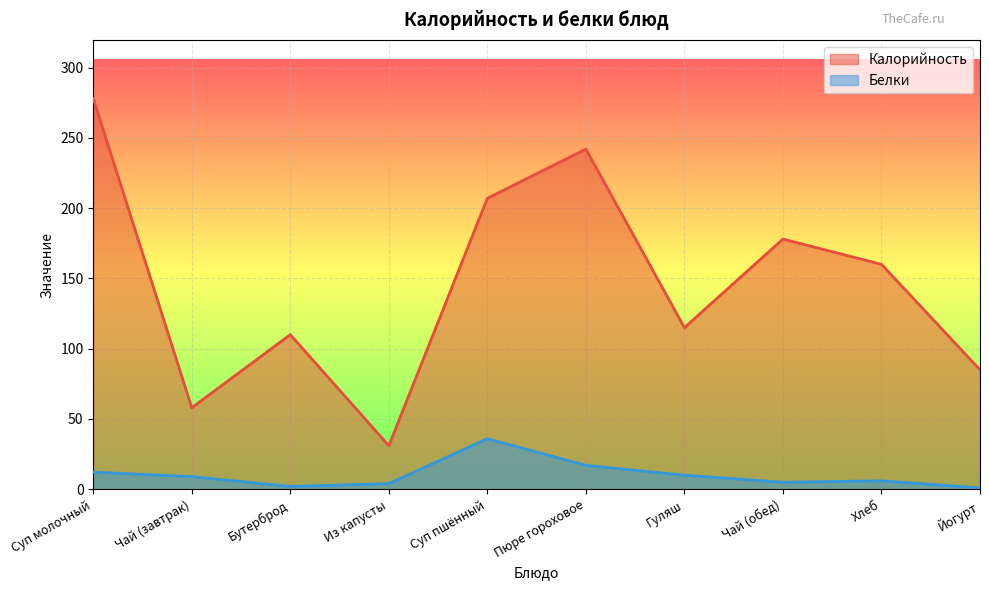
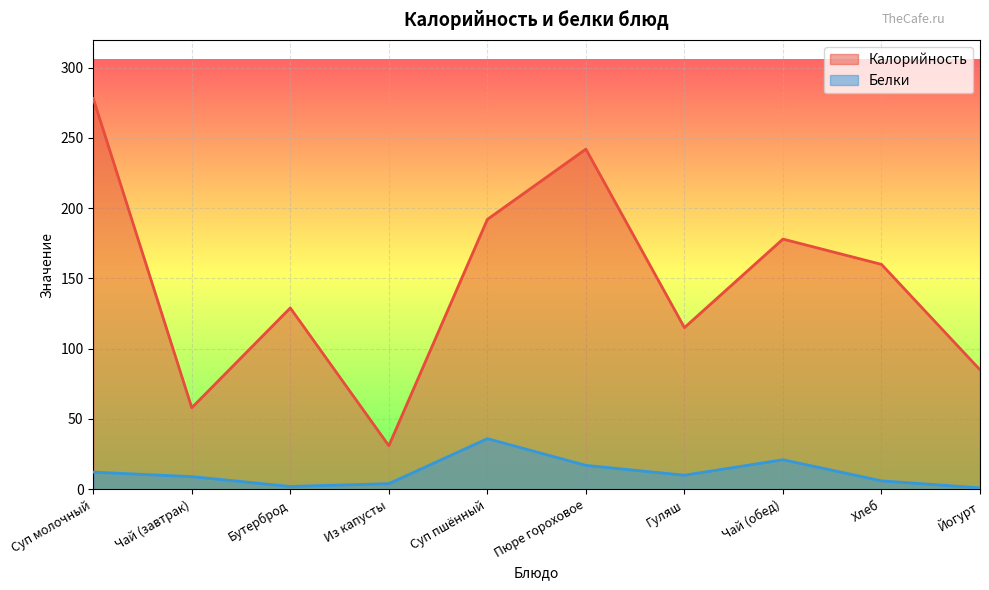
  {
    "Калорийность": {
      "Суп молочный": 278,
      "Чай (завтрак)": 58,
-     "Бутерброд": 110,
+     "Бутерброд": 129,
      "Из капусты": 31,
-     "Суп пшённый": 207,
+     "Суп пшённый": 192,
      "Пюре гороховое": 242,
      "Гуляш": 115,
      "Чай (обед)": 178,
      "Хлеб": 160,
      "Йогурт": 85
    },
    "Белки": {
      "Суп молочный": 12,
      "Чай (завтрак)": 9,
      "Бутерброд": 2,
      "Из капусты": 4,
      "Суп пшённый": 36,
      "Пюре гороховое": 17,
      "Гуляш": 10,
-     "Чай (обед)": 5,
+     "Чай (обед)": 21,
      "Хлеб": 6,
      "Йогурт": 1
    }
  }
